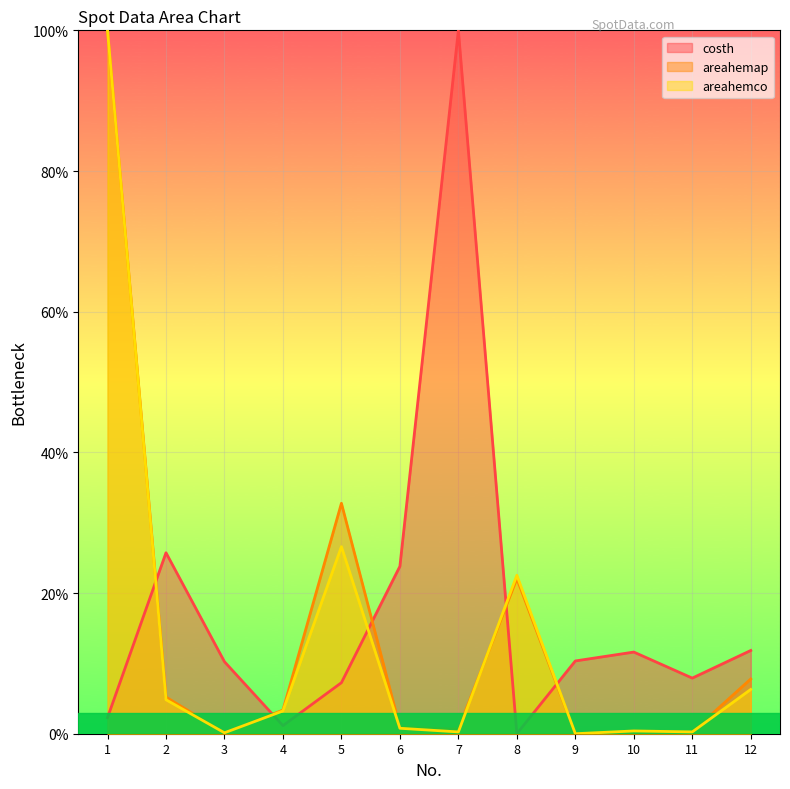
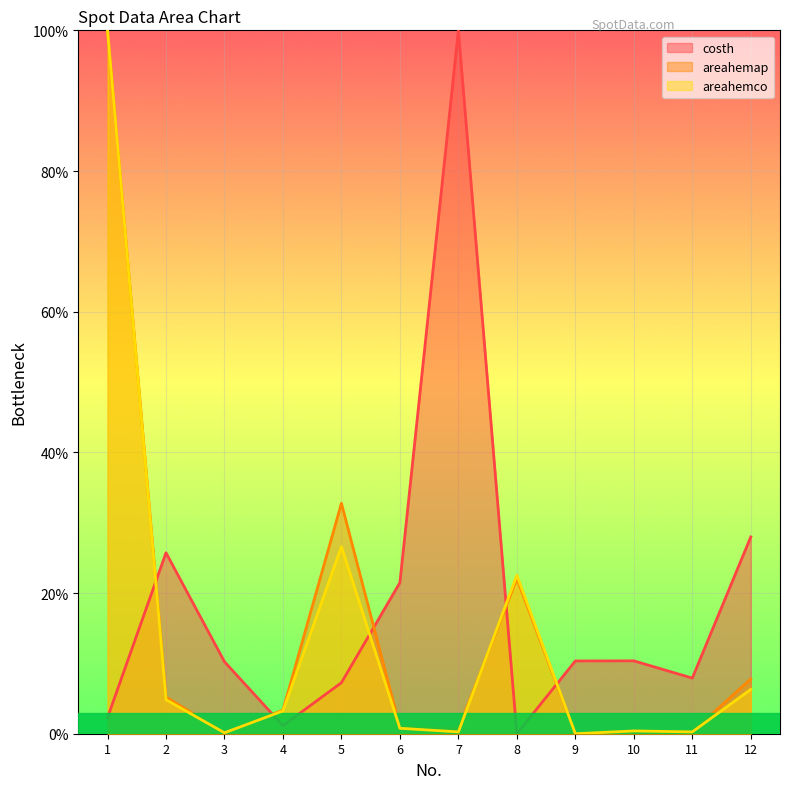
  {
    "costh": {
      "2": "26%",
      "3": "10%",
      "5": "7%",
-     "6": "24%",
+     "6": "21%",
      "7": "100%",
      "9": "10%",
-     "10": "12%",
+     "10": "10%",
      "11": "8%",
-     "12": "12%"
+     "12": "28%"
    }
  }
